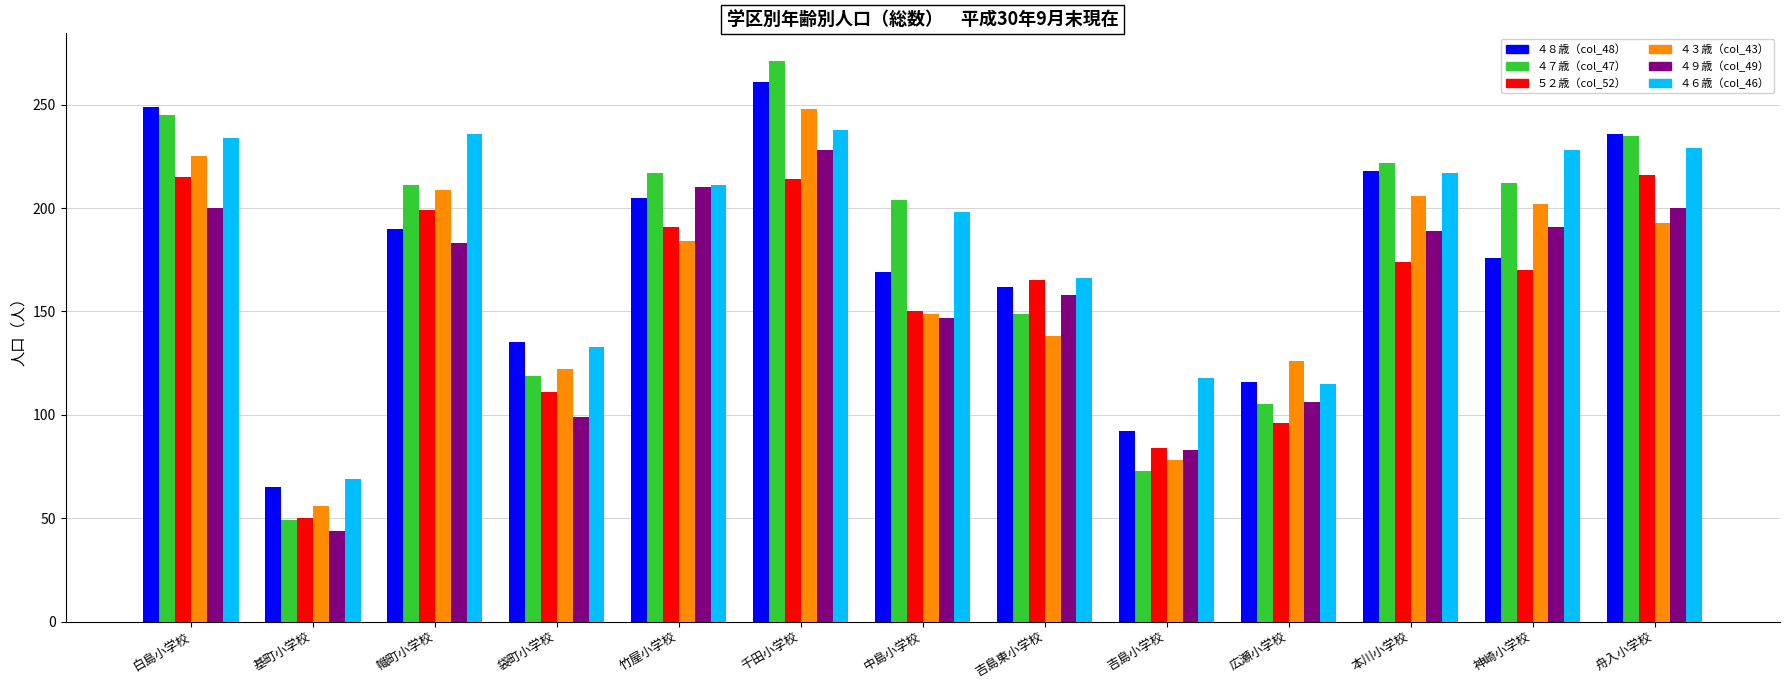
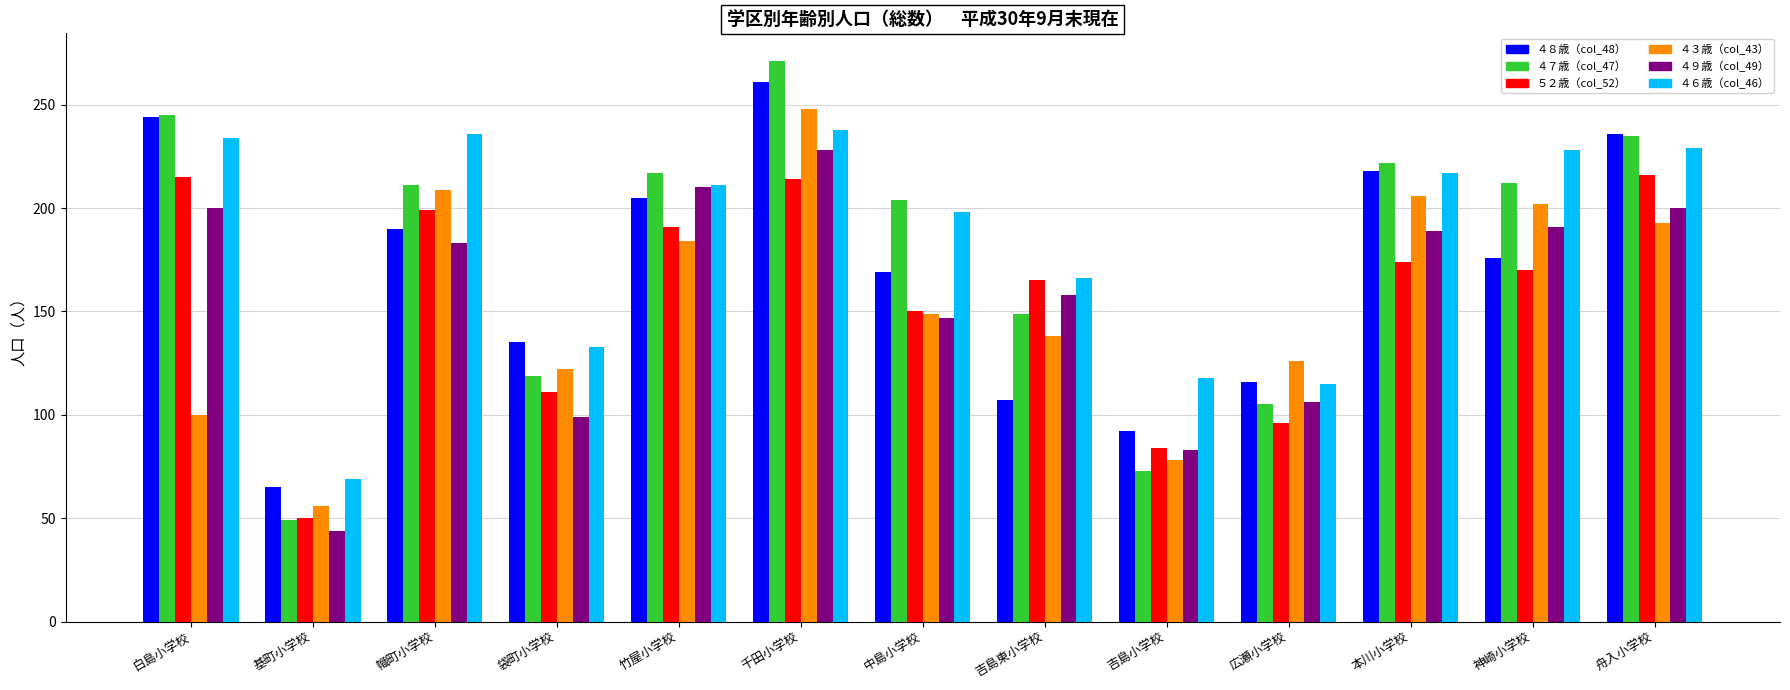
  {
    "４８歳（col_48）": {
-     "白島小学校": 249,
+     "白島小学校": 244,
      "基町小学校": 65,
      "幟町小学校": 190,
      "袋町小学校": 135,
      "竹屋小学校": 205,
      "千田小学校": 261,
      "中島小学校": 169,
-     "吉島東小学校": 162,
+     "吉島東小学校": 107,
      "吉島小学校": 92,
      "広瀬小学校": 116,
      "本川小学校": 218,
      "神崎小学校": 176,
      "舟入小学校": 236
    },
    "４７歳（col_47）": {
      "白島小学校": 245,
      "基町小学校": 49,
      "幟町小学校": 211,
      "袋町小学校": 119,
      "竹屋小学校": 217,
      "千田小学校": 271,
      "中島小学校": 204,
      "吉島東小学校": 149,
      "吉島小学校": 73,
      "広瀬小学校": 105,
      "本川小学校": 222,
      "神崎小学校": 212,
      "舟入小学校": 235
    },
    "５２歳（col_52）": {
      "白島小学校": 215,
      "基町小学校": 50,
      "幟町小学校": 199,
      "袋町小学校": 111,
      "竹屋小学校": 191,
      "千田小学校": 214,
      "中島小学校": 150,
      "吉島東小学校": 165,
      "吉島小学校": 84,
      "広瀬小学校": 96,
      "本川小学校": 174,
      "神崎小学校": 170,
      "舟入小学校": 216
    },
    "４３歳（col_43）": {
-     "白島小学校": 225,
+     "白島小学校": 100,
      "基町小学校": 56,
      "幟町小学校": 209,
      "袋町小学校": 122,
      "竹屋小学校": 184,
      "千田小学校": 248,
      "中島小学校": 149,
      "吉島東小学校": 138,
      "吉島小学校": 78,
      "広瀬小学校": 126,
      "本川小学校": 206,
      "神崎小学校": 202,
      "舟入小学校": 193
    },
    "４９歳（col_49）": {
      "白島小学校": 200,
      "基町小学校": 44,
      "幟町小学校": 183,
      "袋町小学校": 99,
      "竹屋小学校": 210,
      "千田小学校": 228,
      "中島小学校": 147,
      "吉島東小学校": 158,
      "吉島小学校": 83,
      "広瀬小学校": 106,
      "本川小学校": 189,
      "神崎小学校": 191,
      "舟入小学校": 200
    },
    "４６歳（col_46）": {
      "白島小学校": 234,
      "基町小学校": 69,
      "幟町小学校": 236,
      "袋町小学校": 133,
      "竹屋小学校": 211,
      "千田小学校": 238,
      "中島小学校": 198,
      "吉島東小学校": 166,
      "吉島小学校": 118,
      "広瀬小学校": 115,
      "本川小学校": 217,
      "神崎小学校": 228,
      "舟入小学校": 229
    }
  }
